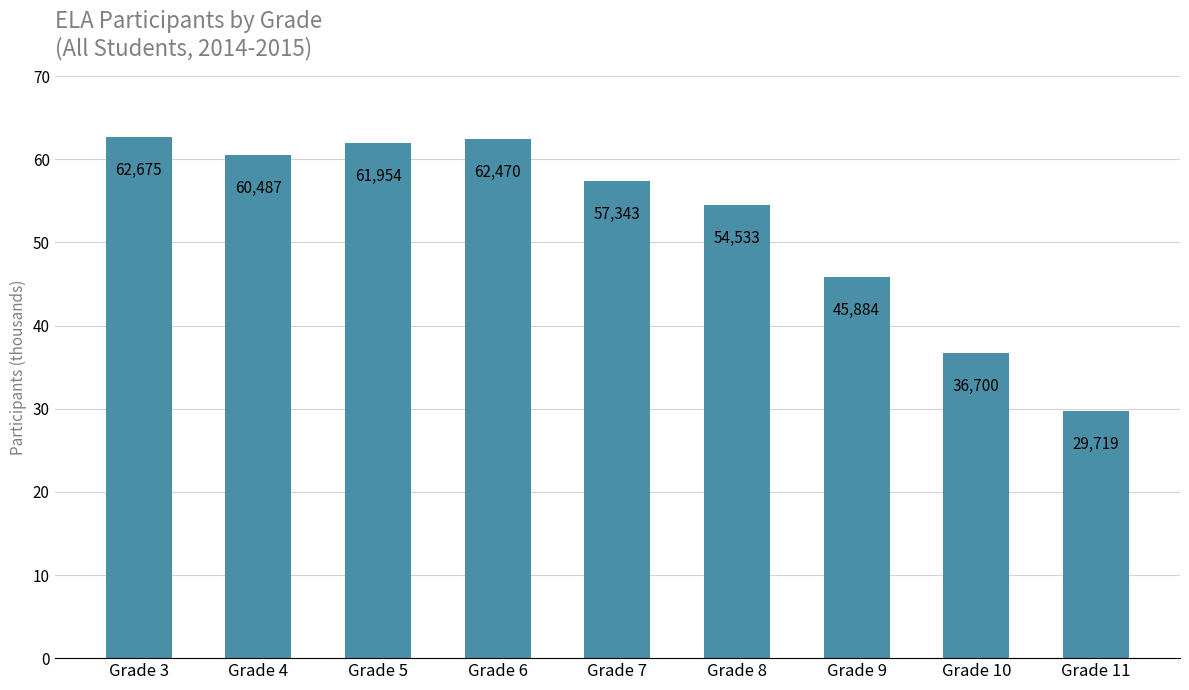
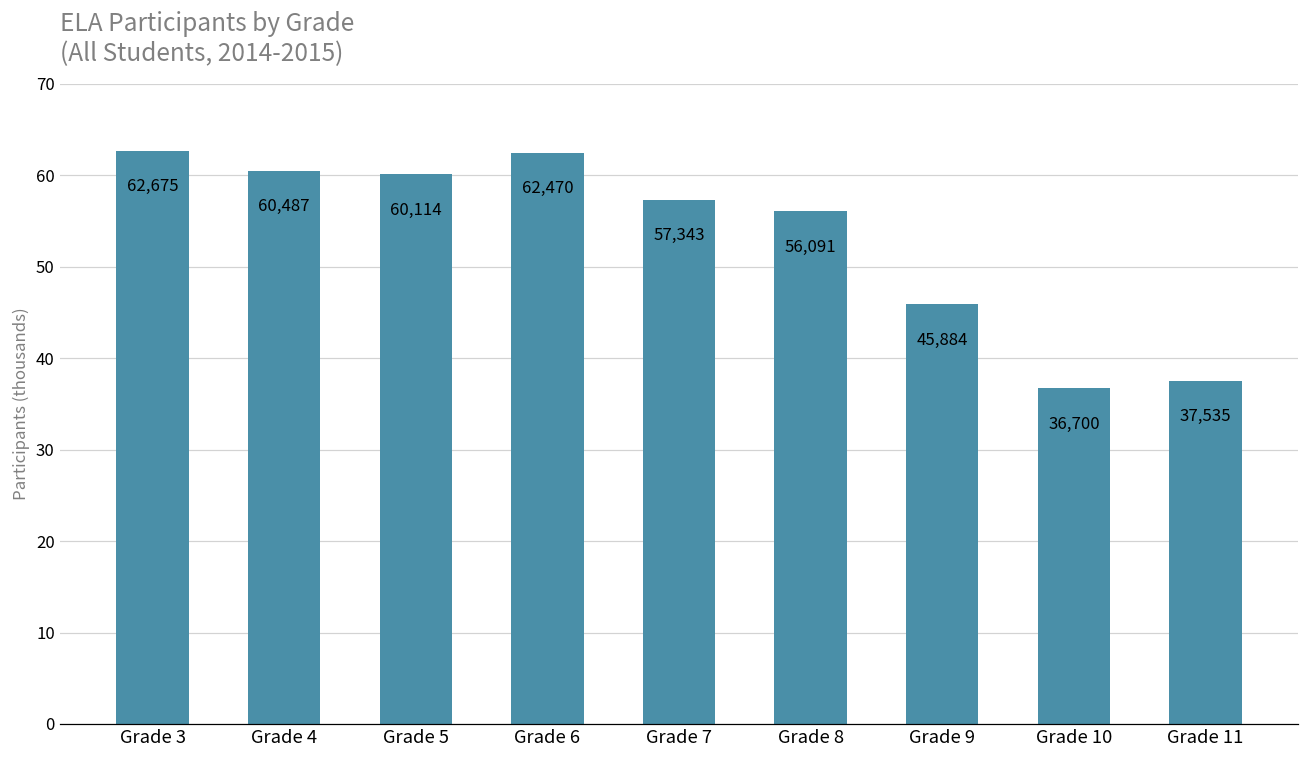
  {
    "Grade 3": "62,675",
    "Grade 4": "60,487",
-   "Grade 5": "61,954",
+   "Grade 5": "60,114",
    "Grade 6": "62,470",
    "Grade 7": "57,343",
-   "Grade 8": "54,533",
+   "Grade 8": "56,091",
    "Grade 9": "45,884",
    "Grade 10": "36,700",
-   "Grade 11": "29,719"
+   "Grade 11": "37,535"
  }
